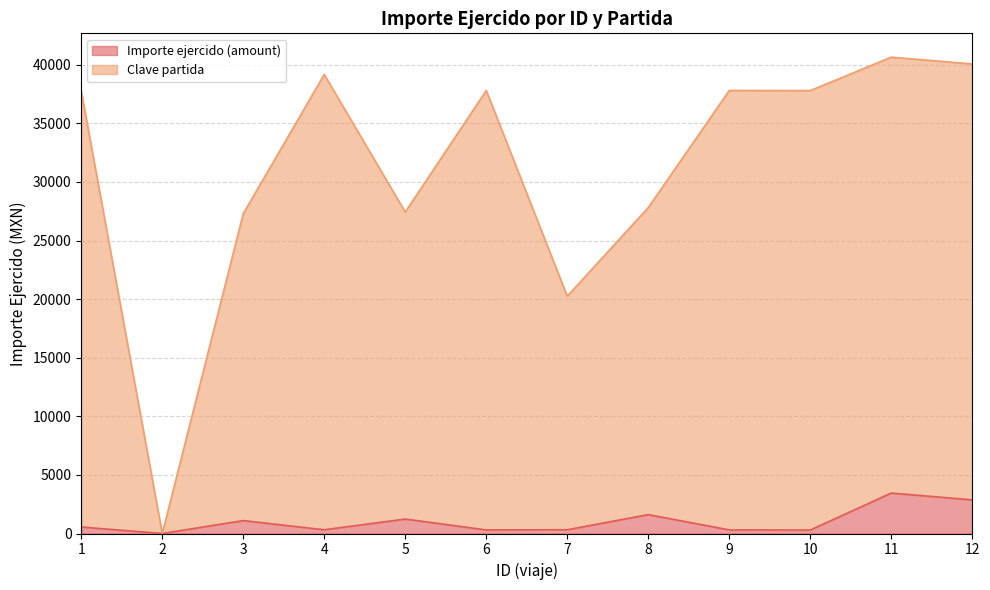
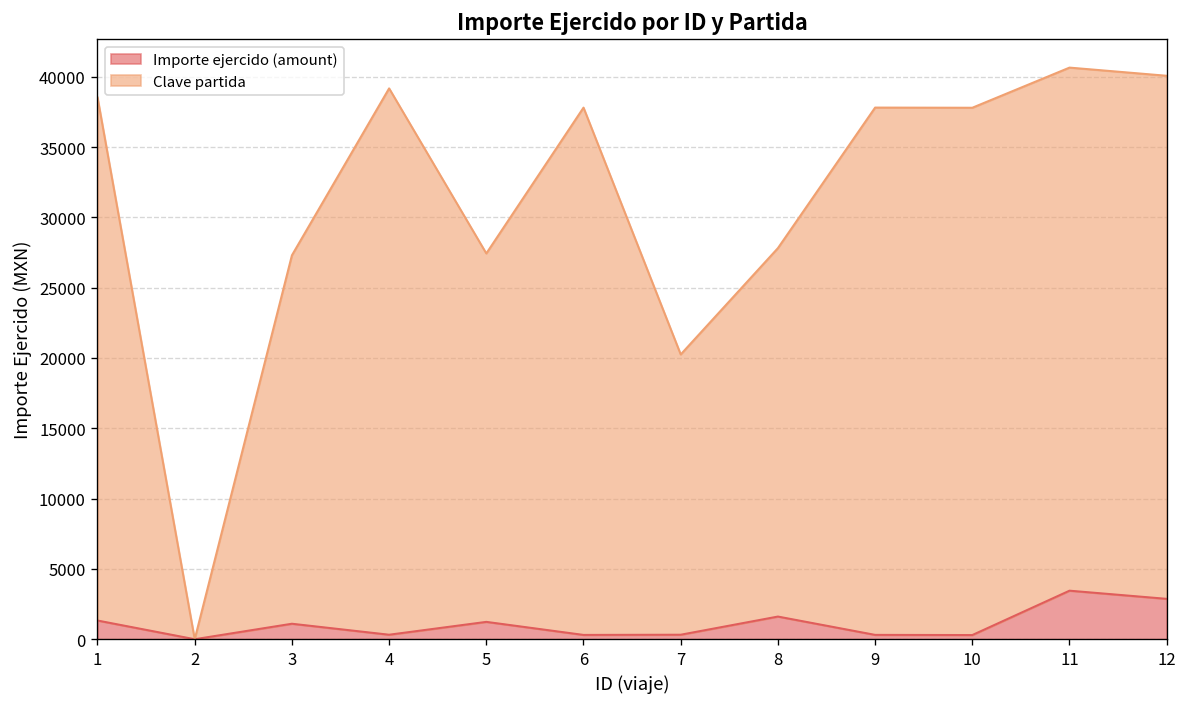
  {
    "Importe ejercido (amount)": {
-     "1": 600,
+     "1": 1300,
      "3": 1100,
      "4": 300,
      "5": 1200,
      "6": 300,
      "7": 300,
      "8": 1600,
      "9": 300,
      "10": 300,
      "11": 3500,
      "12": 2900
    },
    "Clave partida": {
      "1": 37200,
      "3": 26200,
      "4": 38900,
      "5": 26200,
      "6": 37500,
      "7": 19900,
      "8": 26200,
      "9": 37500,
      "10": 37500,
      "11": 37200,
      "12": 37200
    }
  }
